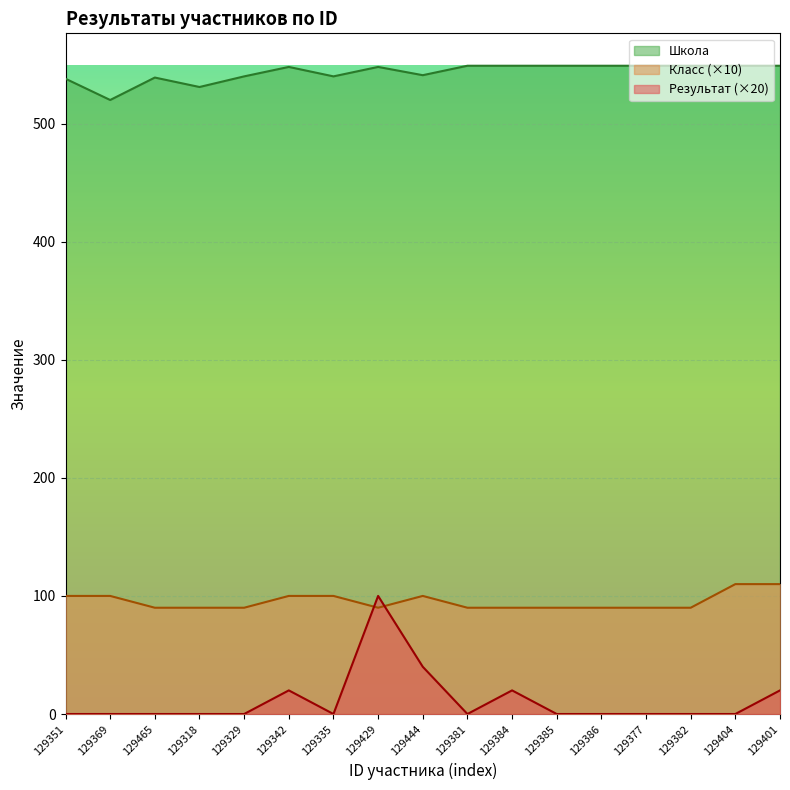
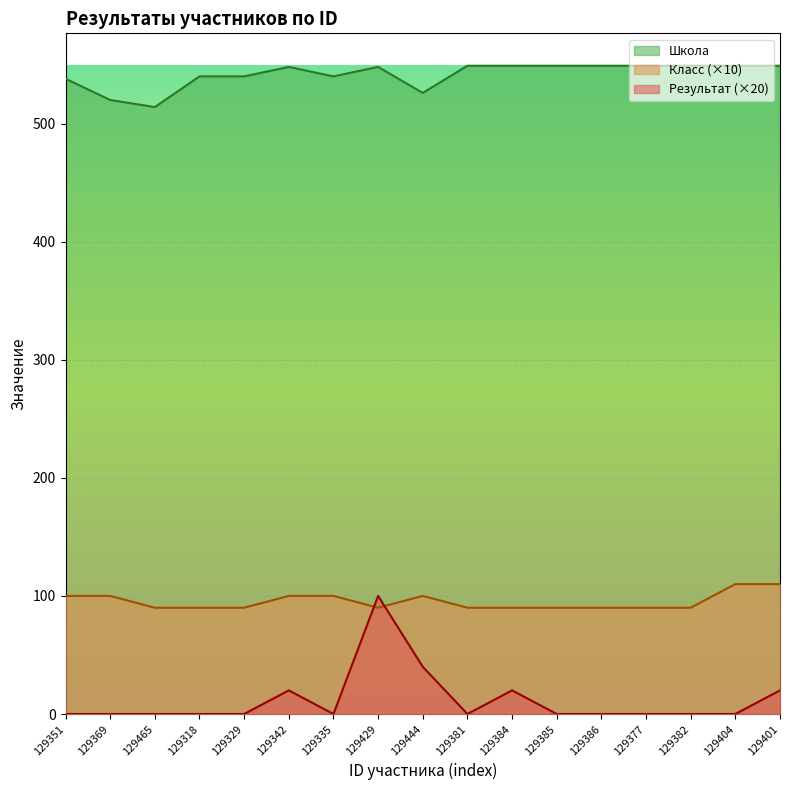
  {
    "Школа": {
      "129351": 538,
      "129369": 520,
-     "129465": 539,
-     "129318": 531,
+     "129465": 514,
+     "129318": 540,
      "129329": 540,
      "129342": 548,
      "129335": 540,
      "129429": 548,
-     "129444": 541,
+     "129444": 526,
      "129381": 549,
      "129384": 549,
      "129385": 549,
      "129386": 549,
      "129401": 549
    }
  }
